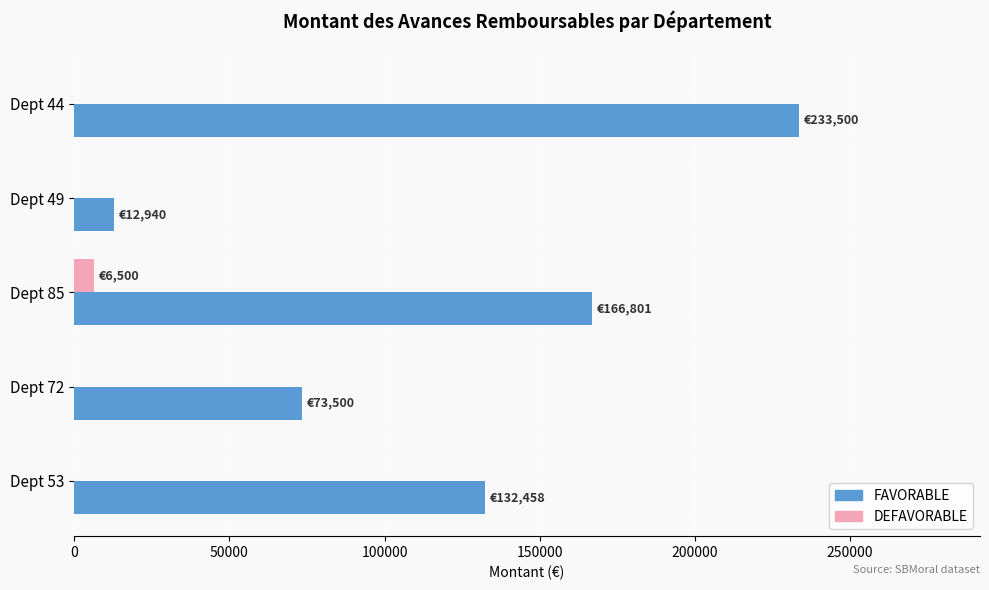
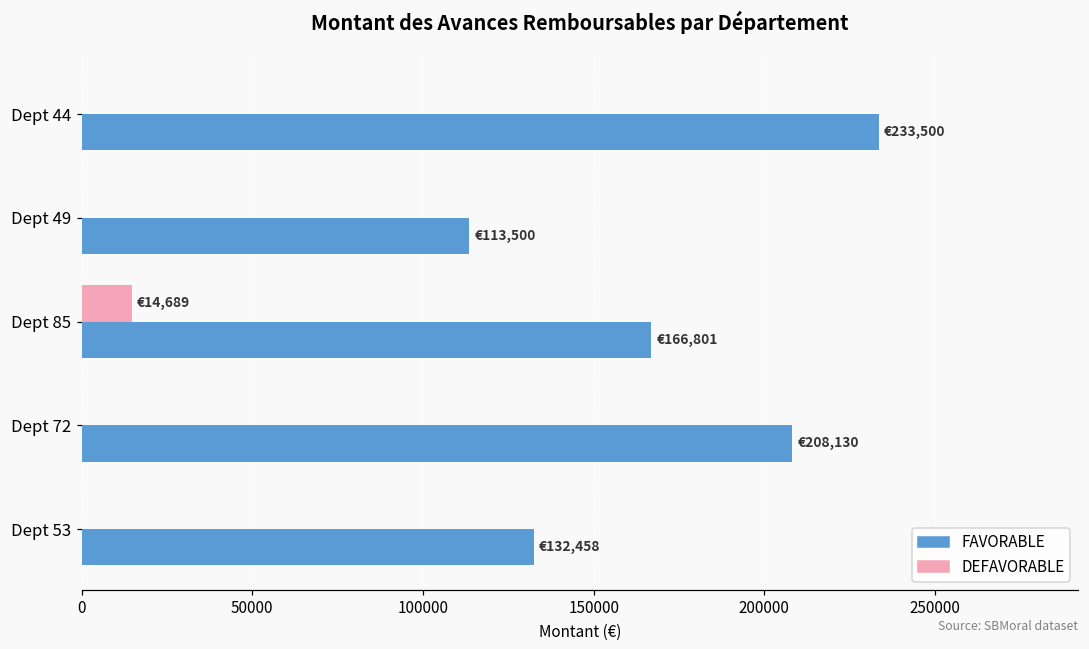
  {
    "FAVORABLE": {
      "Dept 44": "€233,500",
-     "Dept 49": "€12,940",
+     "Dept 49": "€113,500",
      "Dept 85": "€166,801",
-     "Dept 72": "€73,500",
+     "Dept 72": "€208,130",
      "Dept 53": "€132,458"
    },
    "DEFAVORABLE": {
-     "Dept 85": "€6,500"
+     "Dept 85": "€14,689"
    }
  }
